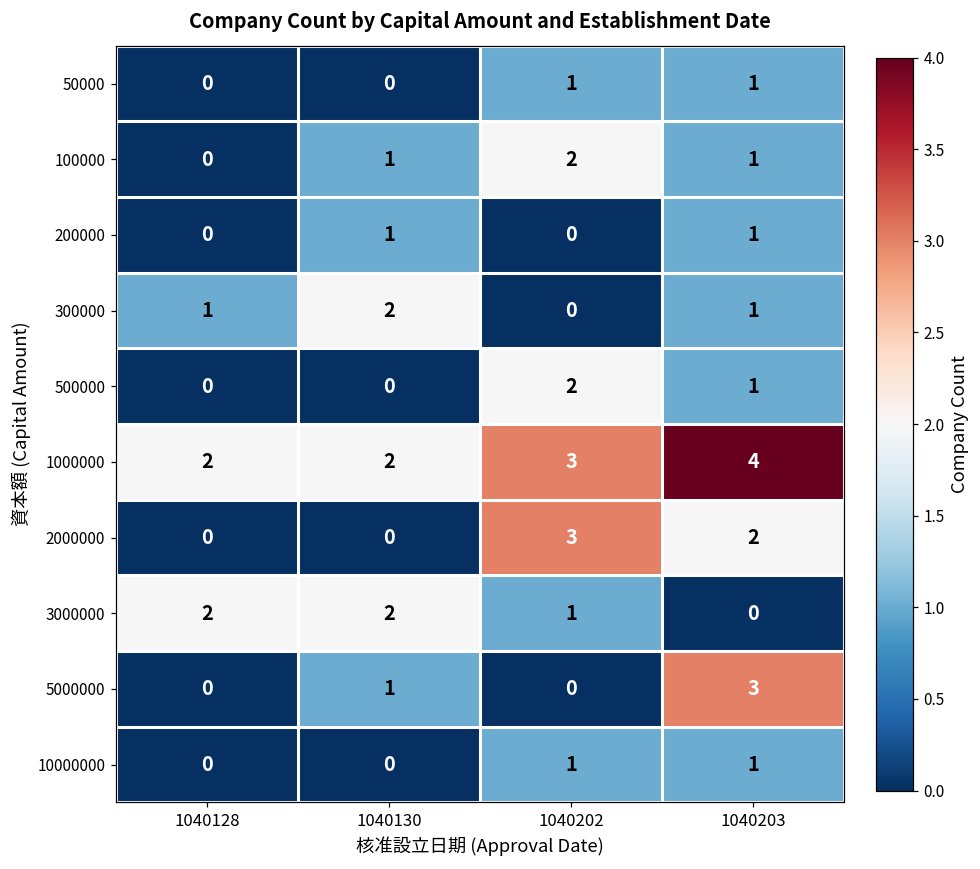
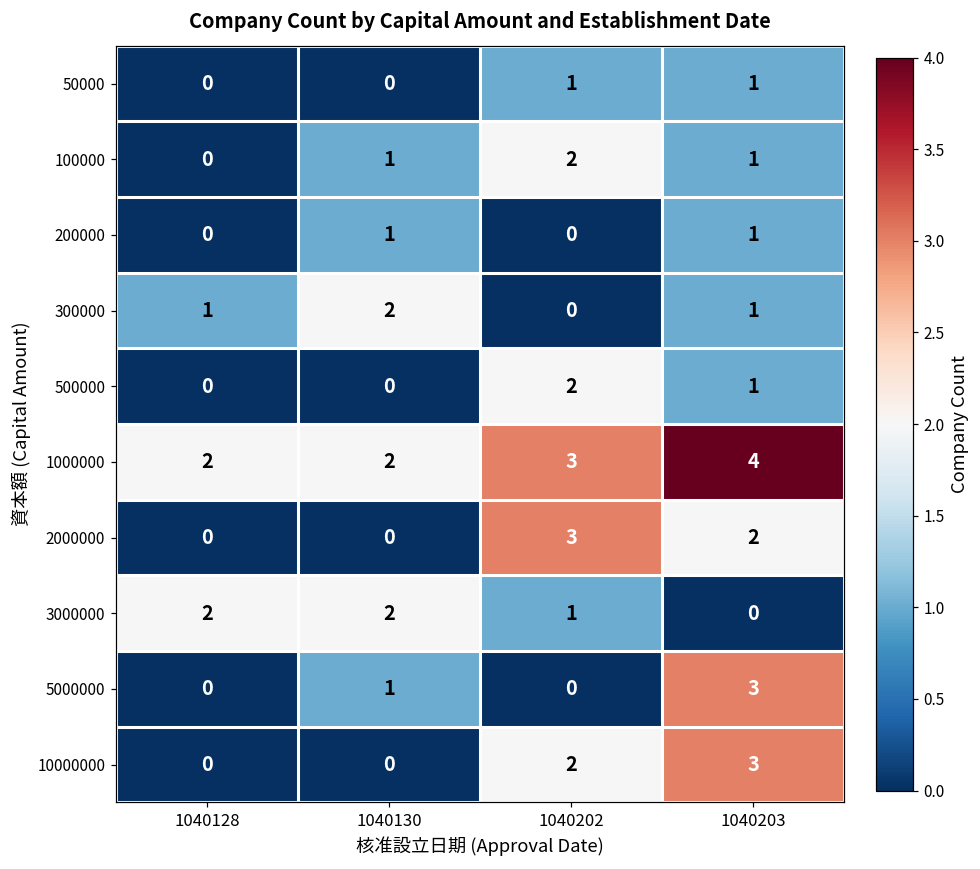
  {
    "50000": {
      "1040128": 0,
      "1040130": 0,
      "1040202": 1,
      "1040203": 1
    },
    "100000": {
      "1040128": 0,
      "1040130": 1,
      "1040202": 2,
      "1040203": 1
    },
    "200000": {
      "1040128": 0,
      "1040130": 1,
      "1040202": 0,
      "1040203": 1
    },
    "300000": {
      "1040128": 1,
      "1040130": 2,
      "1040202": 0,
      "1040203": 1
    },
    "500000": {
      "1040128": 0,
      "1040130": 0,
      "1040202": 2,
      "1040203": 1
    },
    "1000000": {
      "1040128": 2,
      "1040130": 2,
      "1040202": 3,
      "1040203": 4
    },
    "2000000": {
      "1040128": 0,
      "1040130": 0,
      "1040202": 3,
      "1040203": 2
    },
    "3000000": {
      "1040128": 2,
      "1040130": 2,
      "1040202": 1,
      "1040203": 0
    },
    "5000000": {
      "1040128": 0,
      "1040130": 1,
      "1040202": 0,
      "1040203": 3
    },
    "10000000": {
      "1040128": 0,
      "1040130": 0,
-     "1040202": 1,
-     "1040203": 1
+     "1040202": 2,
+     "1040203": 3
    }
  }
